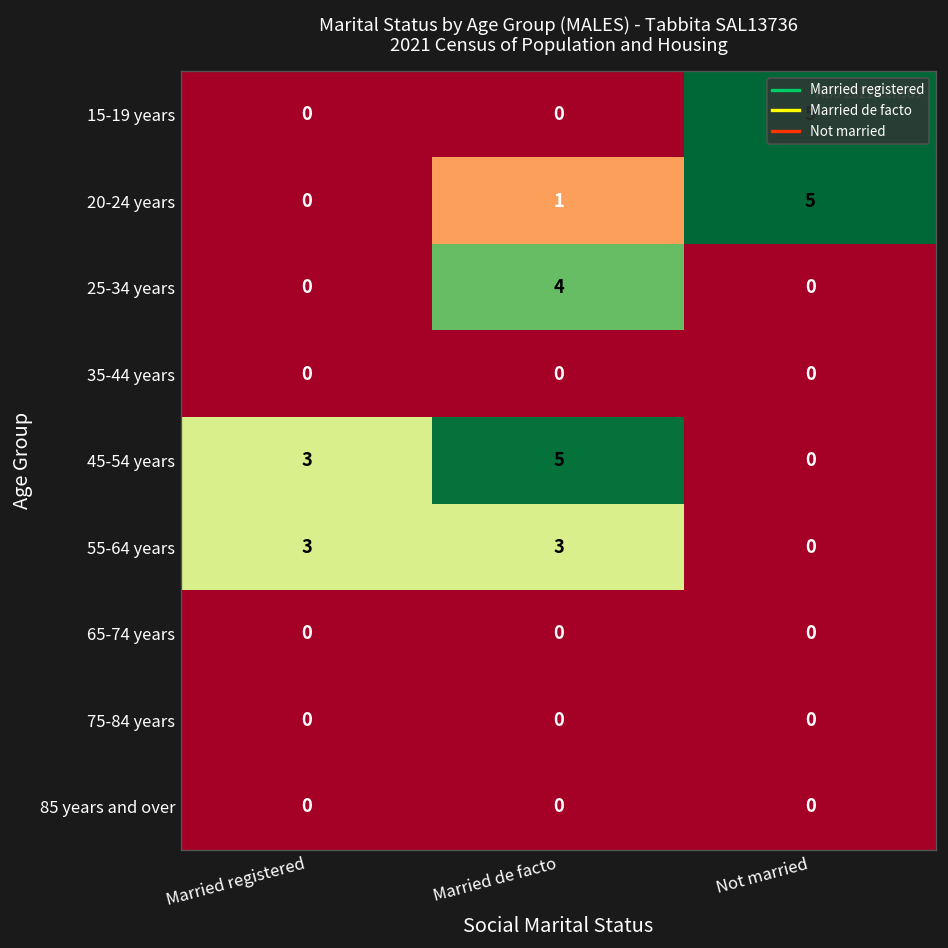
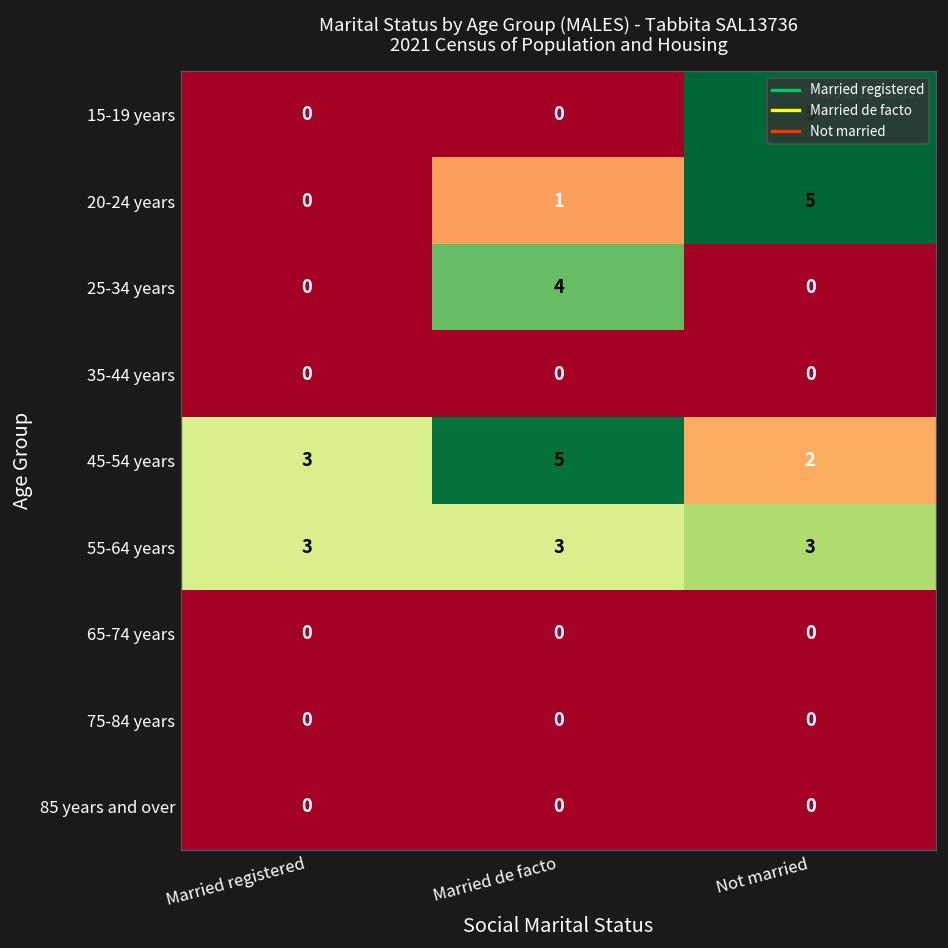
  {
    "15-19 years": {
      "Married registered": 0,
      "Married de facto": 0
    },
    "20-24 years": {
      "Married registered": 0,
      "Married de facto": 1,
      "Not married": 5
    },
    "25-34 years": {
      "Married registered": 0,
      "Married de facto": 4,
      "Not married": 0
    },
    "35-44 years": {
      "Married registered": 0,
      "Married de facto": 0,
      "Not married": 0
    },
    "45-54 years": {
      "Married registered": 3,
      "Married de facto": 5,
-     "Not married": 0
+     "Not married": 2
    },
    "55-64 years": {
      "Married registered": 3,
      "Married de facto": 3,
-     "Not married": 0
+     "Not married": 3
    },
    "65-74 years": {
      "Married registered": 0,
      "Married de facto": 0,
      "Not married": 0
    },
    "75-84 years": {
      "Married registered": 0,
      "Married de facto": 0,
      "Not married": 0
    },
    "85 years and over": {
      "Married registered": 0,
      "Married de facto": 0,
      "Not married": 0
    }
  }
